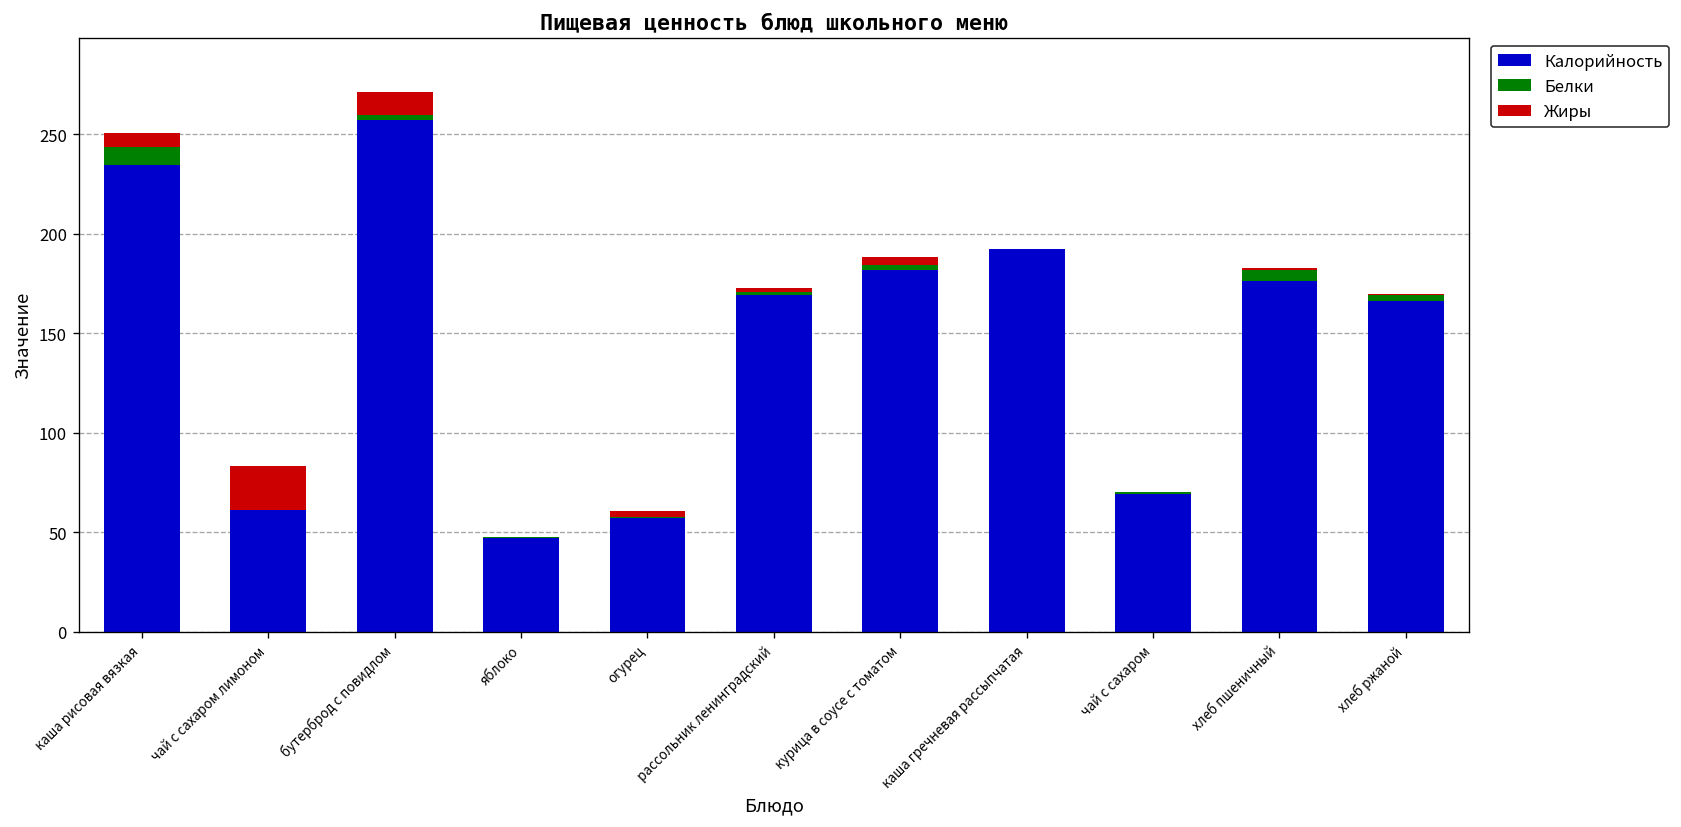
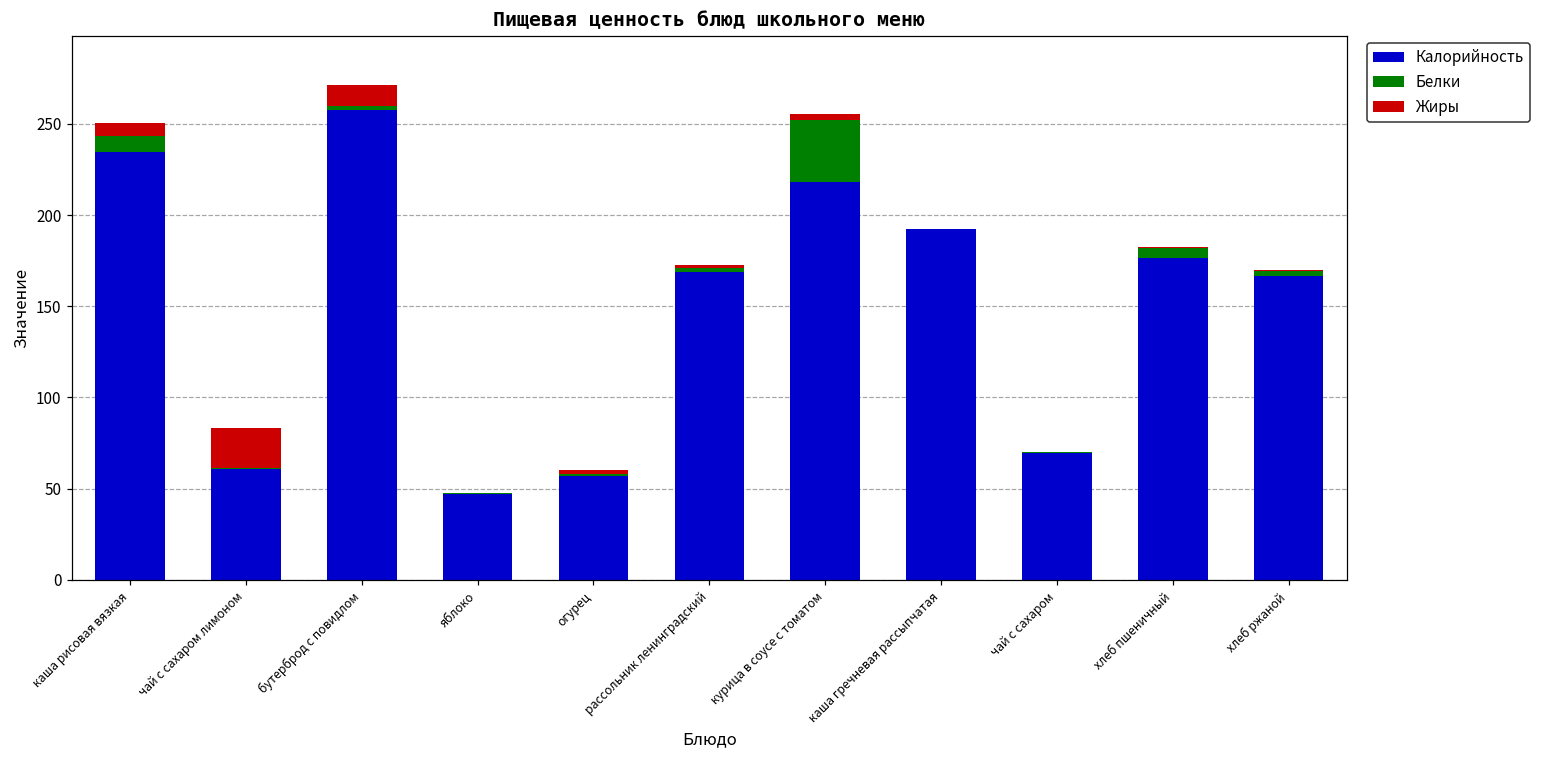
  {
    "Калорийность": {
      "каша рисовая вязкая": 234,
      "чай с сахаром лимоном": 61,
      "бутерброд с повидлом": 257,
      "яблоко": 47,
      "огурец": 57,
      "рассольник ленинградский": 169,
-     "курица в соусе с томатом": 182,
+     "курица в соусе с томатом": 218,
      "каша гречневая рассыпчатая": 192,
      "чай с сахаром": 69,
      "хлеб пшеничный": 176,
      "хлеб ржаной": 166
    },
    "Белки": {
      "каша рисовая вязкая": 9,
      "бутерброд с повидлом": 2,
      "рассольник ленинградский": 2,
-     "курица в соусе с томатом": 3,
+     "курица в соусе с томатом": 34,
      "каша гречневая рассыпчатая": 0,
      "хлеб пшеничный": 6,
      "хлеб ржаной": 3
    },
    "Жиры": {
      "каша рисовая вязкая": 7,
      "чай с сахаром лимоном": 22,
      "бутерброд с повидлом": 12,
      "огурец": 3,
      "рассольник ленинградский": 2,
      "курица в соусе с томатом": 4,
      "каша гречневая рассыпчатая": 0
    }
  }
